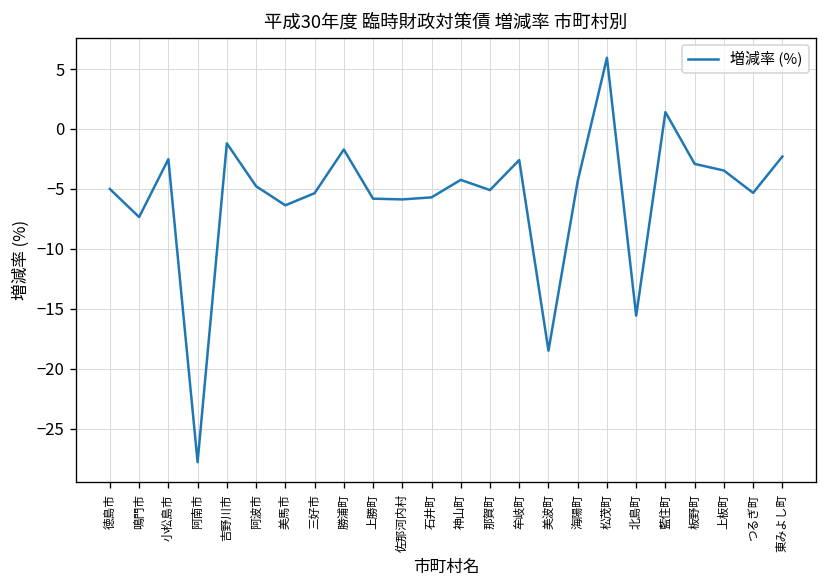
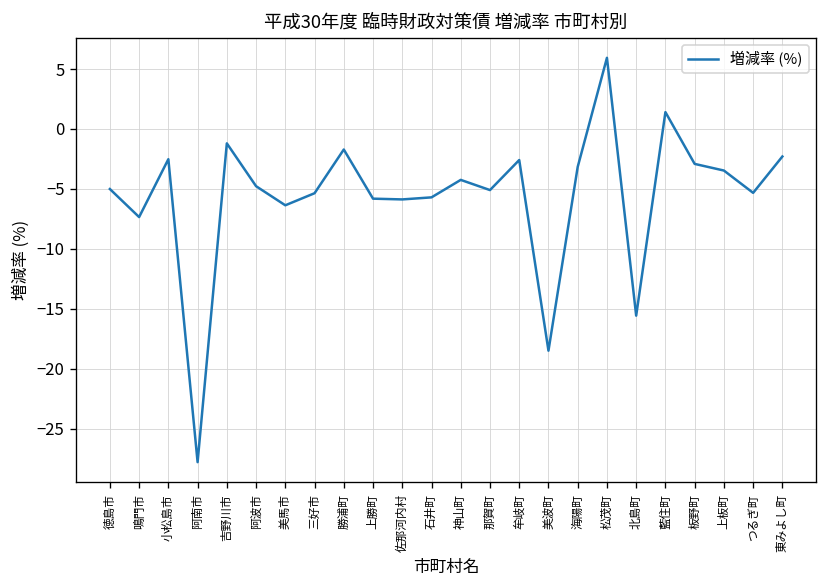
  {
    "徳島市": -5,
    "鳴門市": -7,
    "小松島市": -3,
    "阿南市": -28,
    "吉野川市": -1,
    "阿波市": -5,
    "美馬市": -6,
    "三好市": -5,
    "勝浦町": -2,
    "上勝町": -6,
    "佐那河内村": -6,
    "石井町": -6,
    "神山町": -4,
    "那賀町": -5,
    "牟岐町": -3,
    "美波町": -18,
-   "海陽町": -4,
+   "海陽町": -3,
    "松茂町": 6,
    "北島町": -16,
    "藍住町": 1,
    "板野町": -3,
    "上板町": -3,
    "つるぎ町": -5,
    "東みよし町": -2
  }
